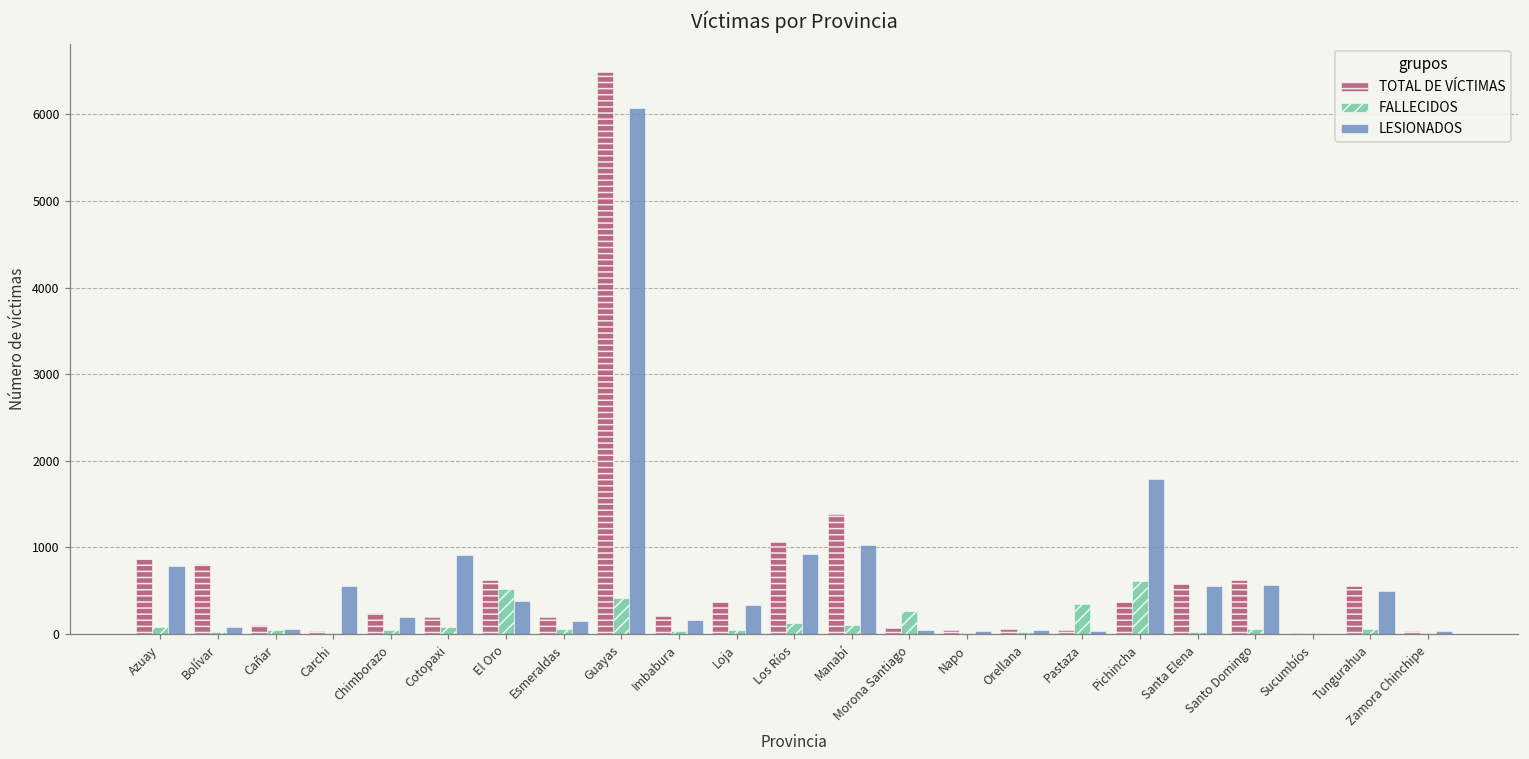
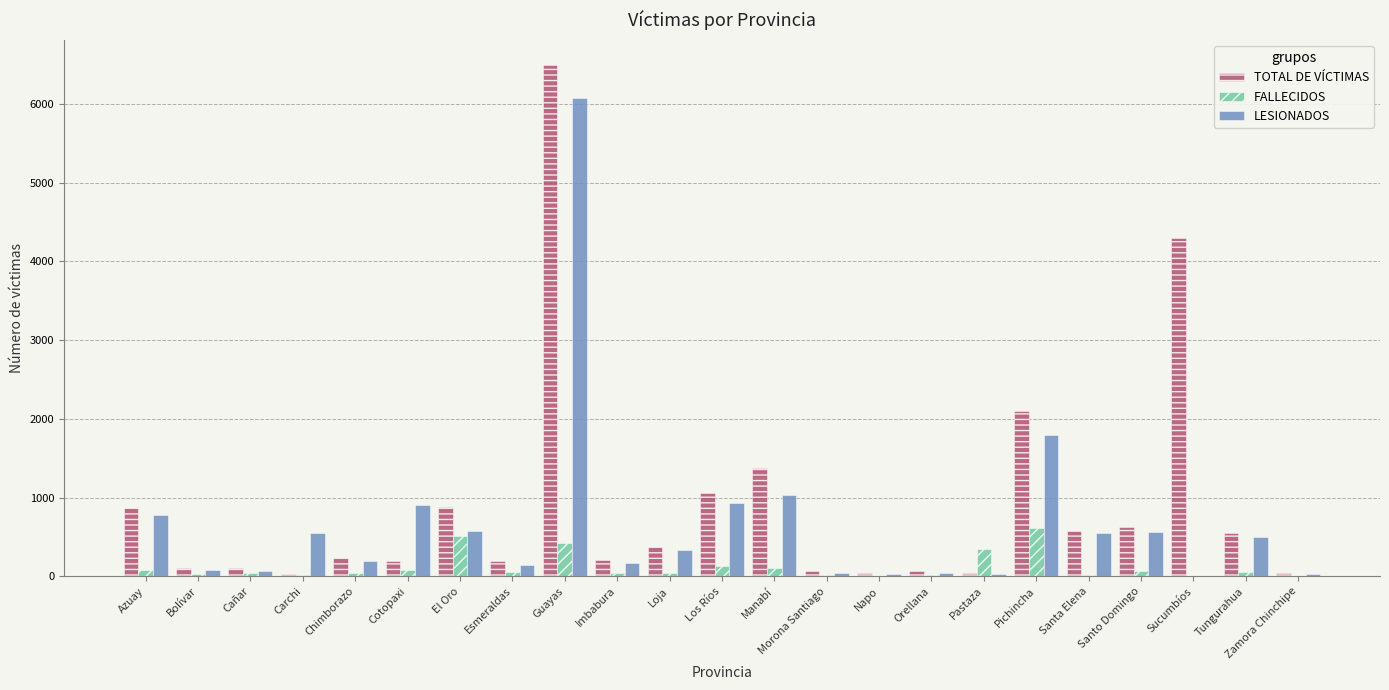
  {
    "TOTAL DE VÍCTIMAS": {
      "Azuay": 900,
-     "Bolívar": 800,
+     "Bolívar": 100,
      "Cañar": 100,
      "Carchi": 0,
      "Chimborazo": 200,
      "Cotopaxi": 200,
-     "El Oro": 600,
+     "El Oro": 900,
      "Esmeraldas": 200,
      "Guayas": 6500,
      "Imbabura": 200,
      "Loja": 400,
      "Los Ríos": 1100,
      "Manabí": 1400,
      "Morona Santiago": 100,
      "Napo": 0,
      "Orellana": 100,
      "Pastaza": 0,
-     "Pichincha": 400,
+     "Pichincha": 2100,
      "Santa Elena": 600,
      "Santo Domingo": 600,
-     "Sucumbíos": 0,
+     "Sucumbíos": 4300,
      "Tungurahua": 600,
      "Zamora Chinchipe": 0
    },
    "FALLECIDOS": {
      "Azuay": 100,
      "Cañar": 0,
      "Chimborazo": 0,
      "Cotopaxi": 100,
      "El Oro": 500,
      "Esmeraldas": 100,
      "Guayas": 400,
      "Imbabura": 0,
      "Loja": 0,
      "Los Ríos": 100,
      "Manabí": 100,
-     "Morona Santiago": 300,
+     "Morona Santiago": 0,
      "Pastaza": 400,
      "Pichincha": 600,
      "Santo Domingo": 100,
      "Tungurahua": 100
    },
    "LESIONADOS": {
      "Azuay": 800,
      "Bolívar": 100,
      "Cañar": 100,
      "Carchi": 500,
      "Chimborazo": 200,
      "Cotopaxi": 900,
-     "El Oro": 400,
+     "El Oro": 600,
      "Esmeraldas": 100,
      "Guayas": 6100,
      "Imbabura": 200,
      "Loja": 300,
      "Los Ríos": 900,
      "Manabí": 1000,
      "Morona Santiago": 0,
      "Napo": 0,
      "Orellana": 0,
      "Pichincha": 1800,
      "Santa Elena": 600,
      "Santo Domingo": 600,
      "Tungurahua": 500
    }
  }
